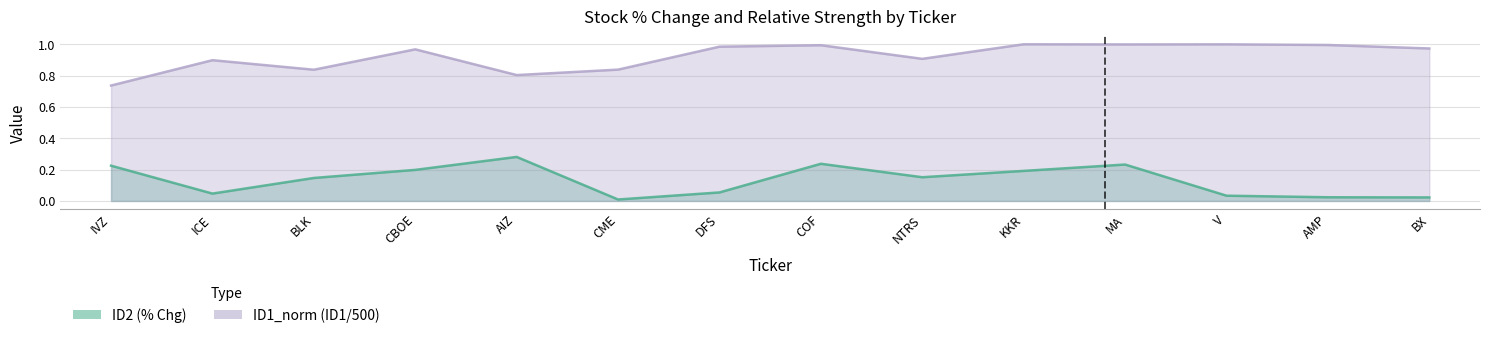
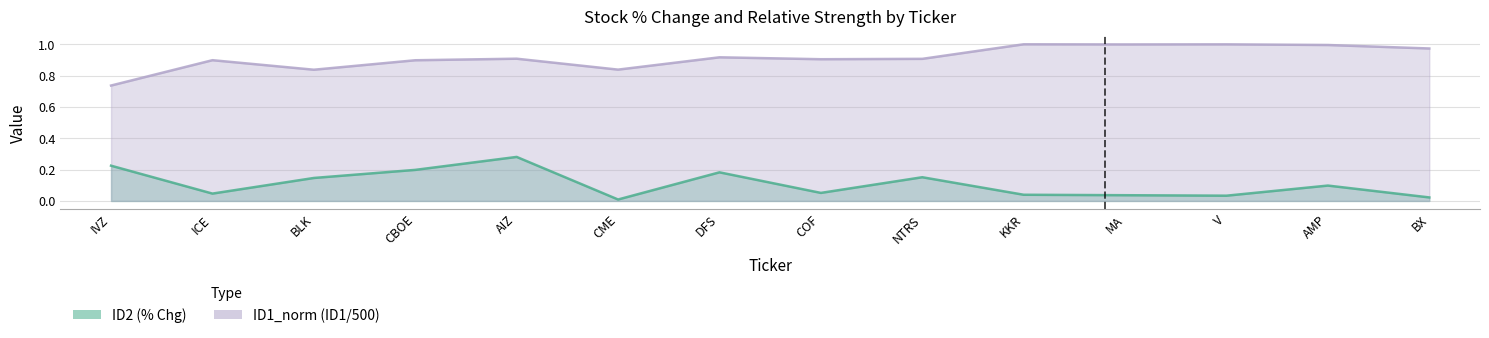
  {
    "ID2 (% Chg)": {
      "IVZ": 0.23,
      "ICE": 0.05,
      "BLK": 0.15,
      "CBOE": 0.20,
      "AIZ": 0.28,
      "CME": 0.01,
-     "DFS": 0.05,
-     "COF": 0.24,
+     "DFS": 0.18,
+     "COF": 0.05,
      "NTRS": 0.15,
-     "KKR": 0.19,
-     "MA": 0.23,
+     "KKR": 0.04,
+     "MA": 0.04,
      "V": 0.03,
-     "AMP": 0.02,
+     "AMP": 0.10,
      "BX": 0.02
    },
    "ID1_norm (ID1/500)": {
      "IVZ": 0.74,
      "ICE": 0.90,
      "BLK": 0.84,
-     "CBOE": 0.97,
-     "AIZ": 0.80,
+     "CBOE": 0.90,
+     "AIZ": 0.91,
      "CME": 0.84,
-     "DFS": 0.98,
-     "COF": 0.99,
+     "DFS": 0.92,
+     "COF": 0.90,
      "NTRS": 0.91,
      "KKR": 1.00,
      "MA": 1.00,
      "V": 1.00,
      "AMP": 1.00,
      "BX": 0.97
    }
  }
